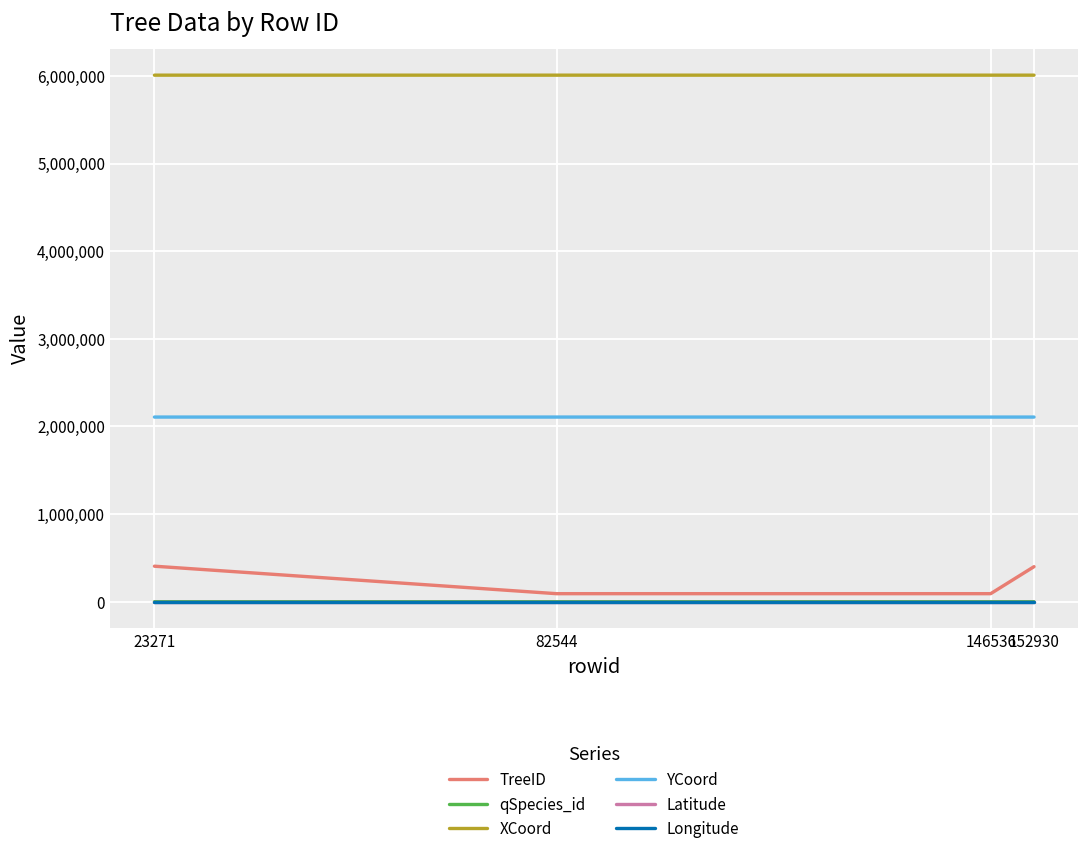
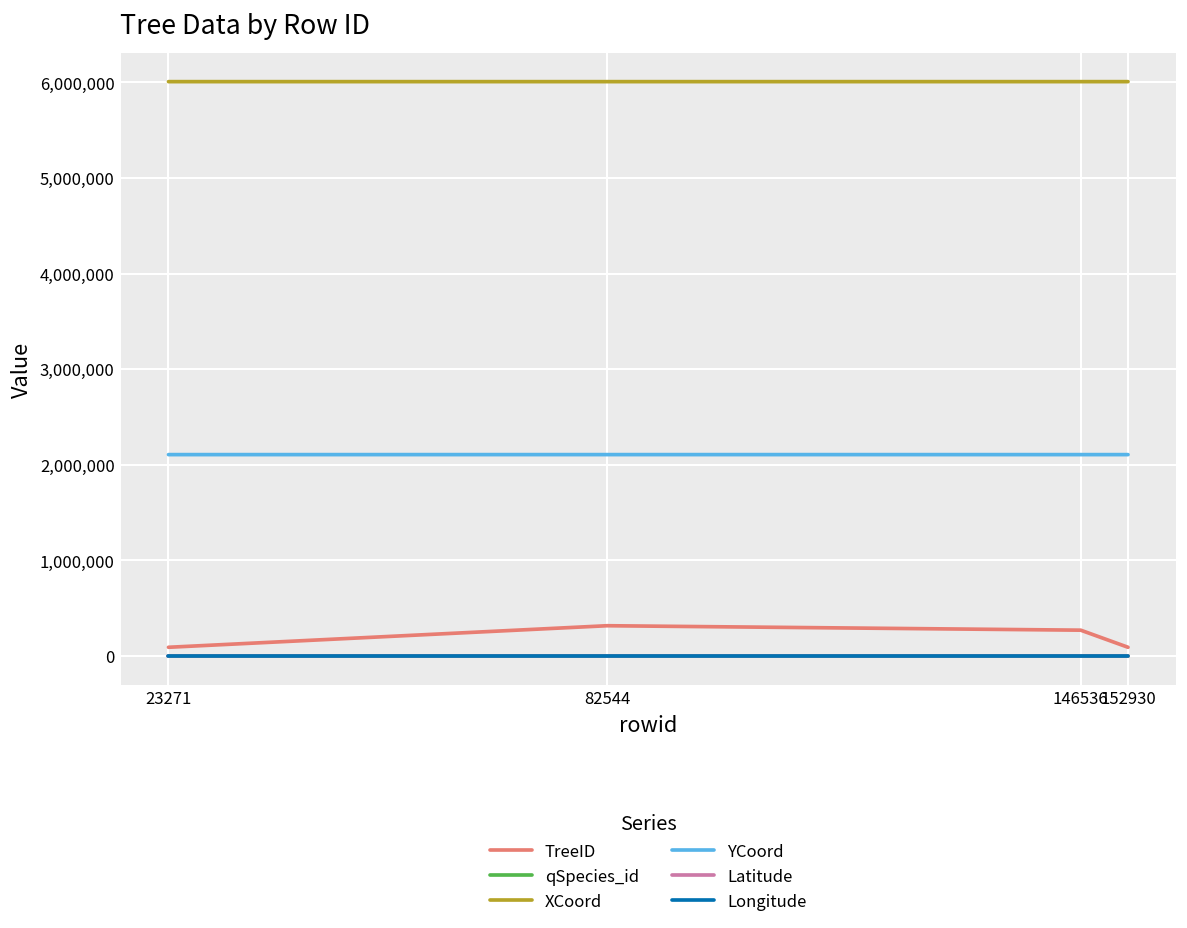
  {
    "TreeID": {
-     "23271": "400,000",
-     "82544": "100,000",
-     "146536": "100,000",
-     "152930": "400,000"
+     "23271": "100,000",
+     "82544": "300,000",
+     "146536": "300,000",
+     "152930": "100,000"
    },
    "Longitude": {
      "23271": "0",
      "82544": "0",
      "146536": "0",
      "152930": "0"
    },
    "XCoord": {
      "23271": "6,000,000",
      "82544": "6,000,000",
      "146536": "6,000,000",
      "152930": "6,000,000"
    },
    "YCoord": {
      "23271": "2,100,000",
      "82544": "2,100,000",
      "146536": "2,100,000",
      "152930": "2,100,000"
    }
  }
